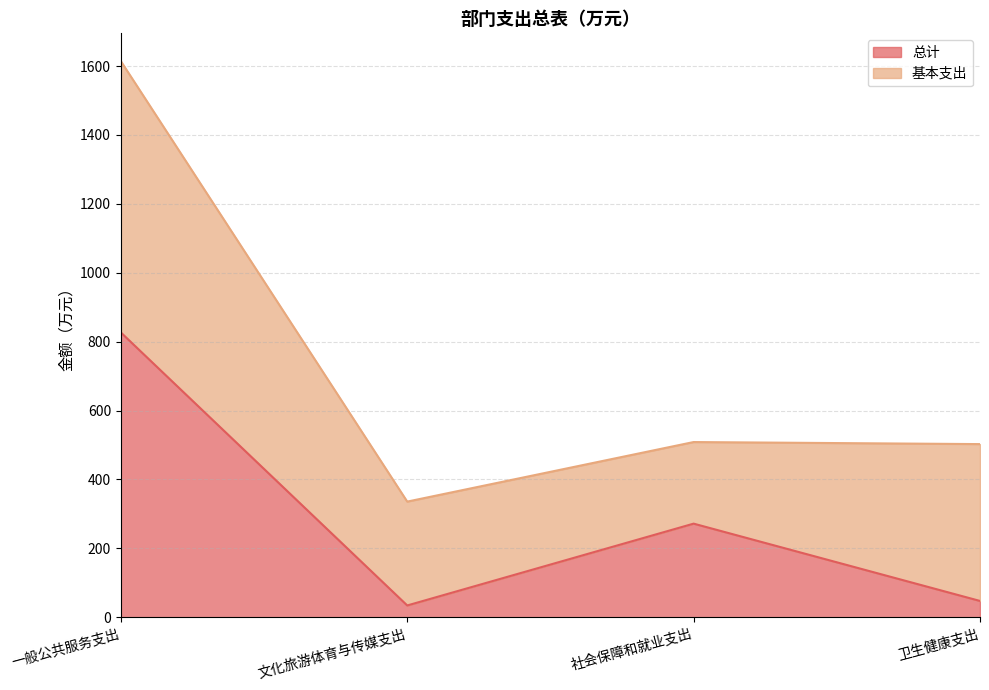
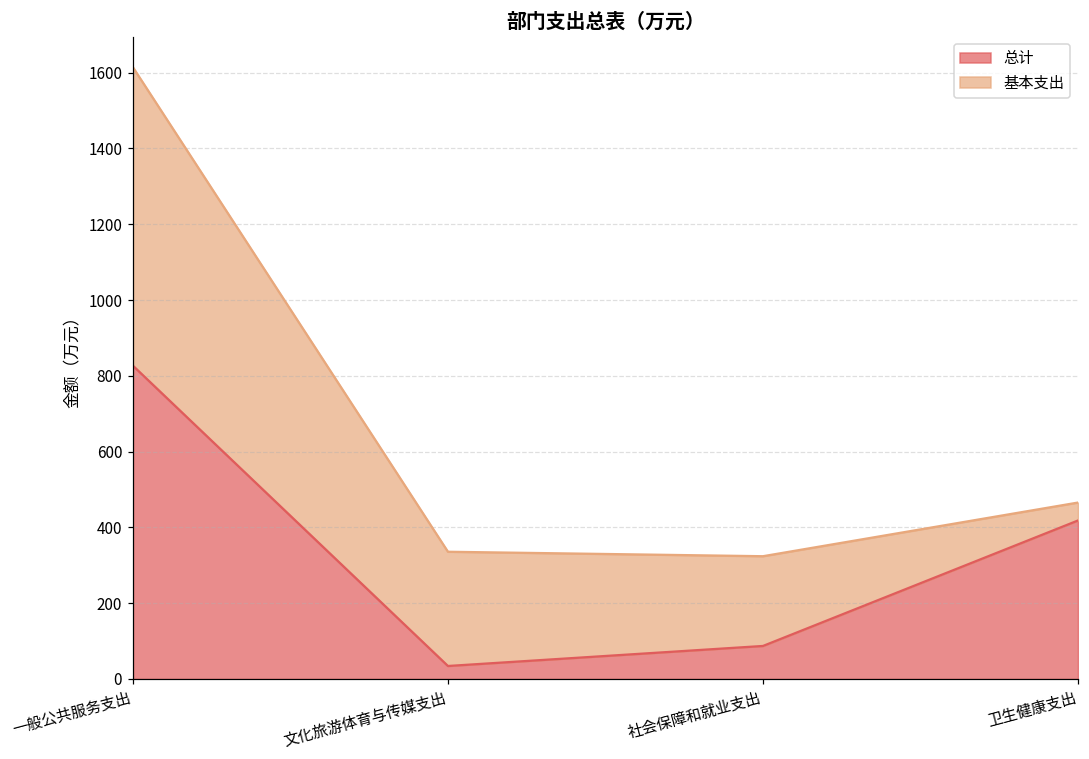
  {
    "总计": {
      "一般公共服务支出": 830,
      "文化旅游体育与传媒支出": 30,
-     "社会保障和就业支出": 270,
-     "卫生健康支出": 50
+     "社会保障和就业支出": 90,
+     "卫生健康支出": 420
    },
    "基本支出": {
      "一般公共服务支出": 790,
      "文化旅游体育与传媒支出": 300,
      "社会保障和就业支出": 240,
-     "卫生健康支出": 460
+     "卫生健康支出": 50
    }
  }
